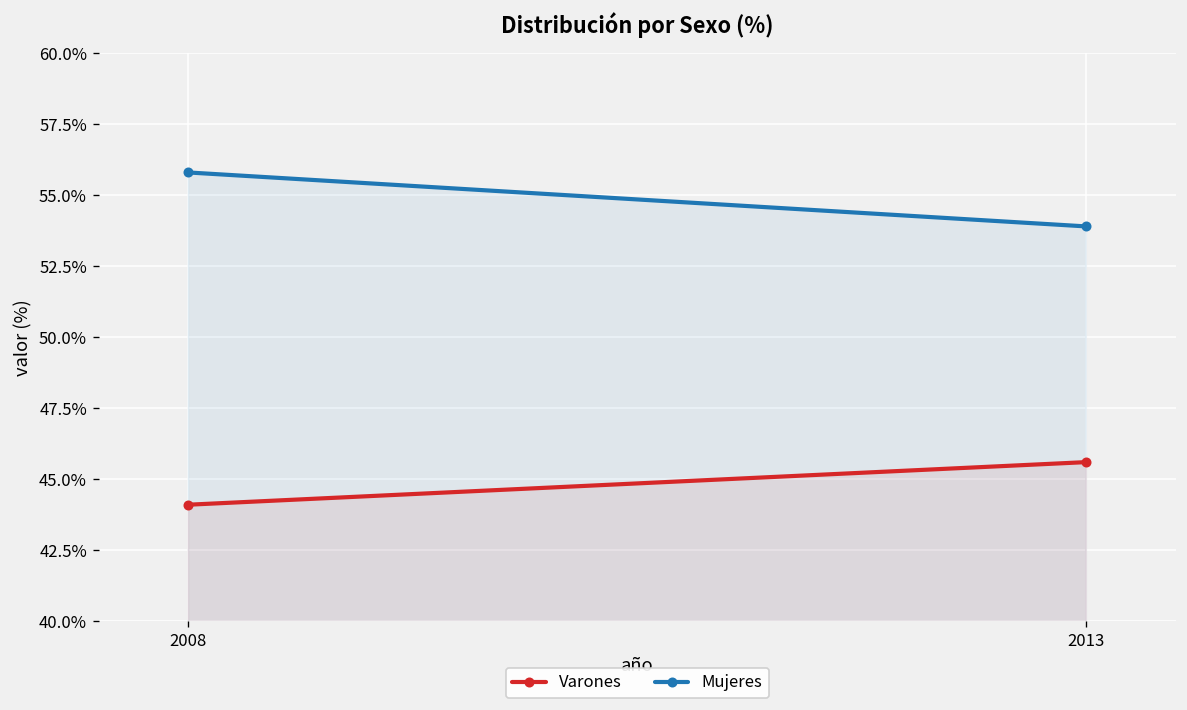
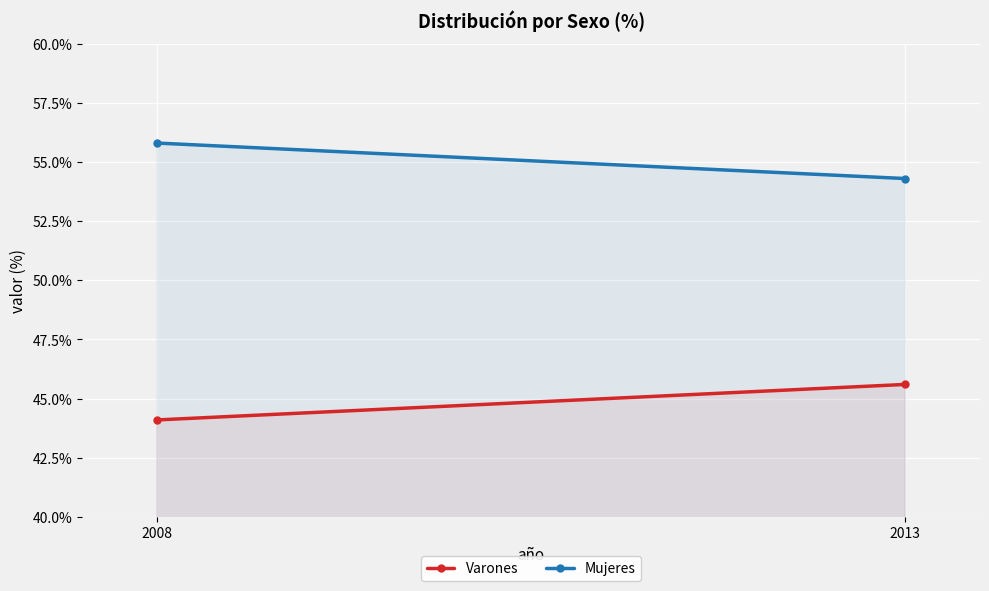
  {
    "Varones": {
      "2008": "44.1%",
      "2013": "45.6%"
    },
    "Mujeres": {
      "2008": "55.8%",
-     "2013": "53.9%"
+     "2013": "54.3%"
    }
  }
